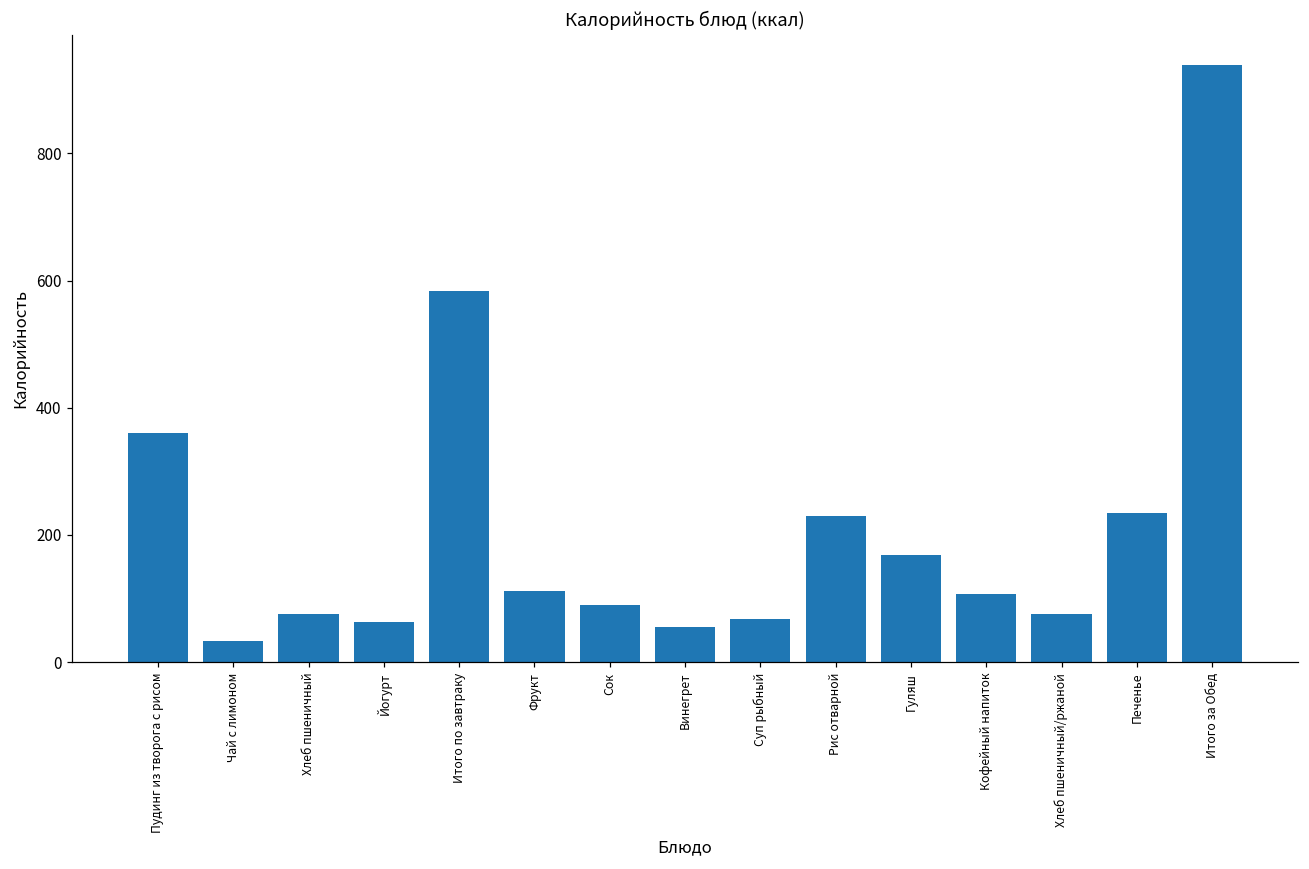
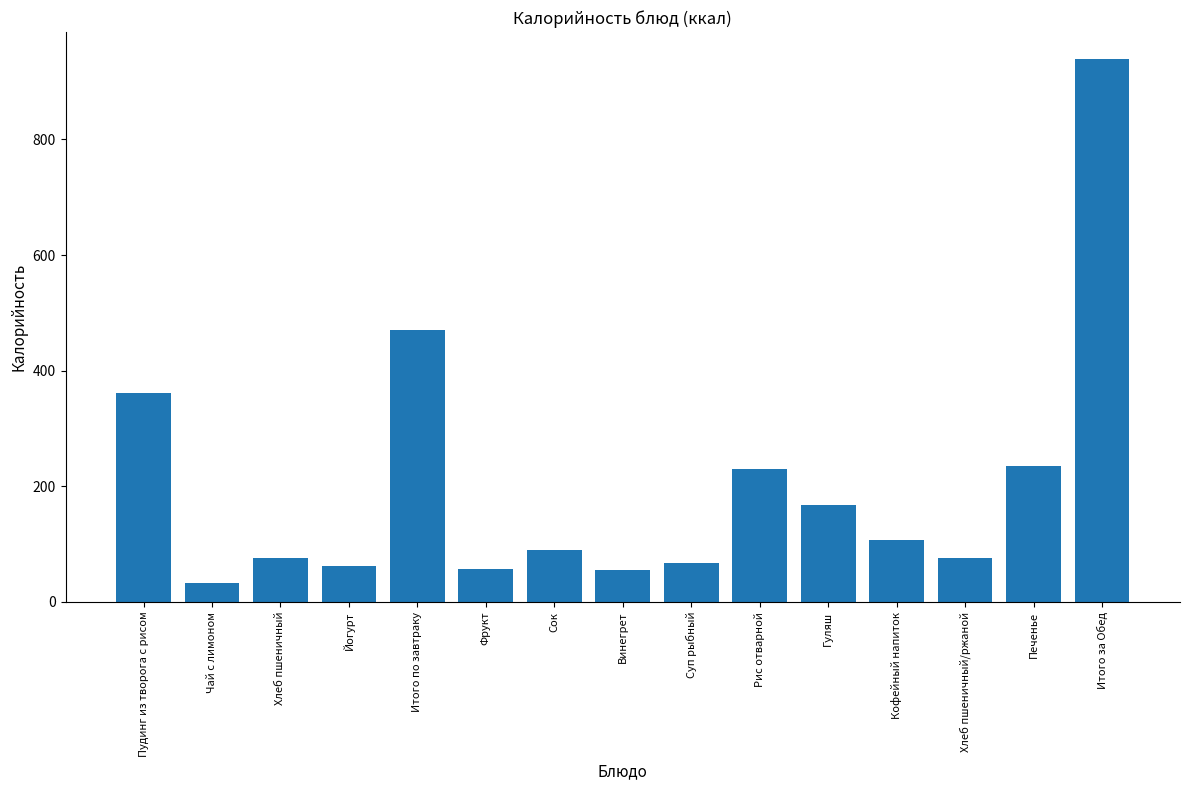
  {
    "Пудинг из творога с рисом": 360,
    "Чай с лимоном": 30,
    "Хлеб пшеничный": 80,
    "Йогурт": 60,
-   "Итого по завтраку": 580,
-   "Фрукт": 110,
+   "Итого по завтраку": 470,
+   "Фрукт": 60,
    "Сок": 90,
    "Винегрет": 50,
    "Суп рыбный": 70,
    "Рис отварной": 230,
    "Гуляш": 170,
    "Кофейный напиток": 110,
    "Хлеб пшеничный/ржаной": 80,
    "Печенье": 240,
    "Итого за Обед": 940
  }
